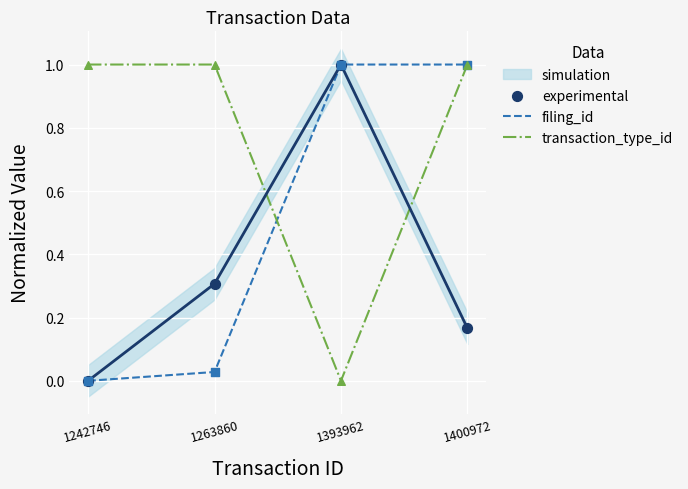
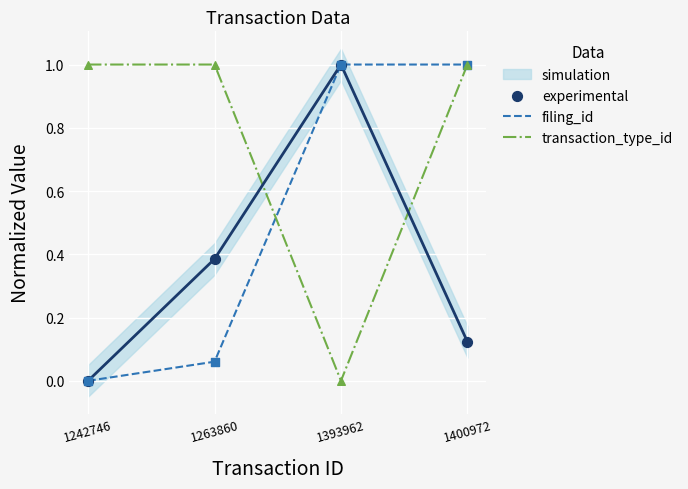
  {
    "filing_id": {
-     "1263860": 0.03
+     "1263860": 0.06
    },
    "experimental": {
-     "1263860": 0.31,
-     "1400972": 0.17
+     "1263860": 0.39,
+     "1400972": 0.12
    },
    "transaction_type_id": {
      "1242746": 1.00,
      "1263860": 1.00,
      "1393962": 0.00
    }
  }
